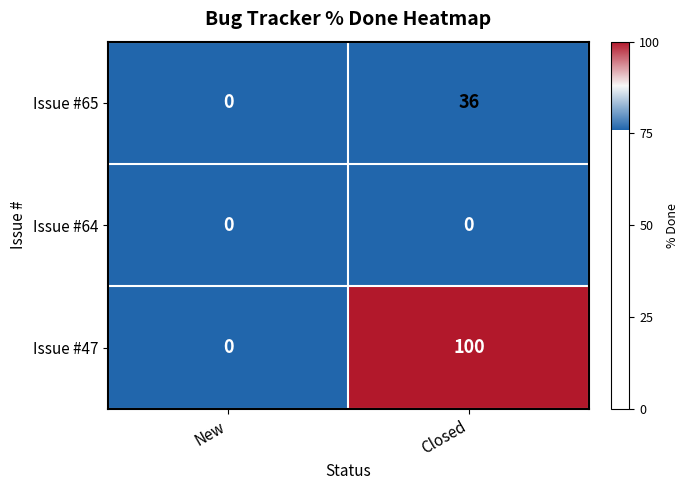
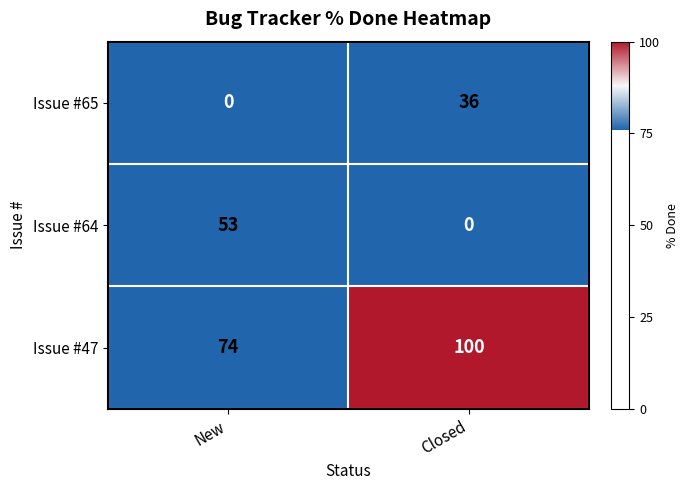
  {
    "Issue #65": {
      "New": 0,
      "Closed": 36
    },
    "Issue #64": {
-     "New": 0,
+     "New": 53,
      "Closed": 0
    },
    "Issue #47": {
-     "New": 0,
+     "New": 74,
      "Closed": 100
    }
  }
